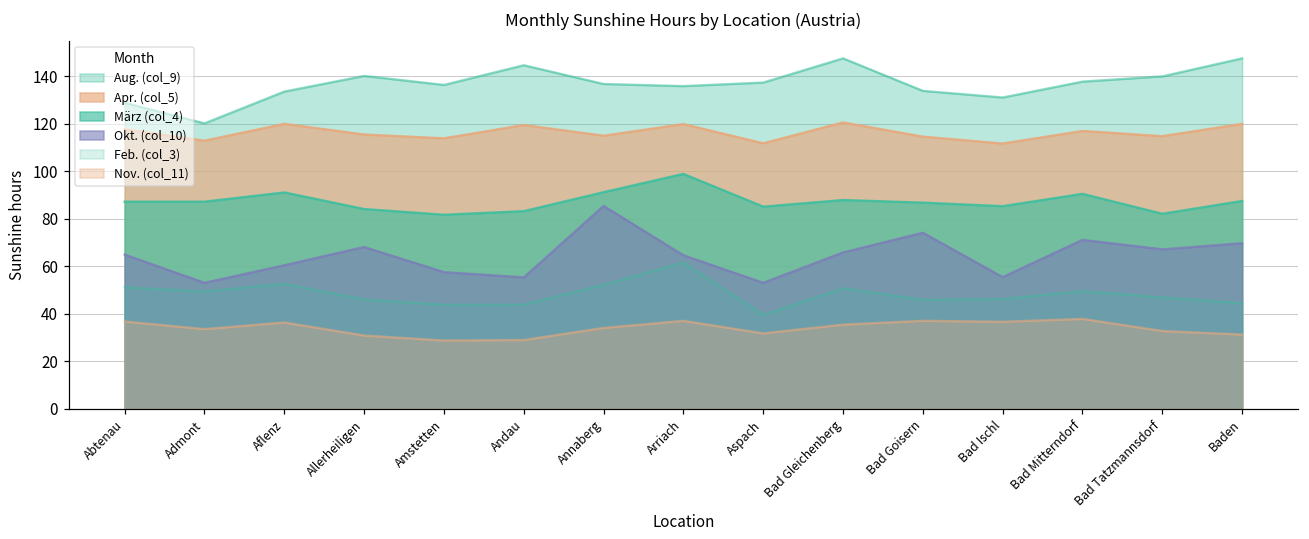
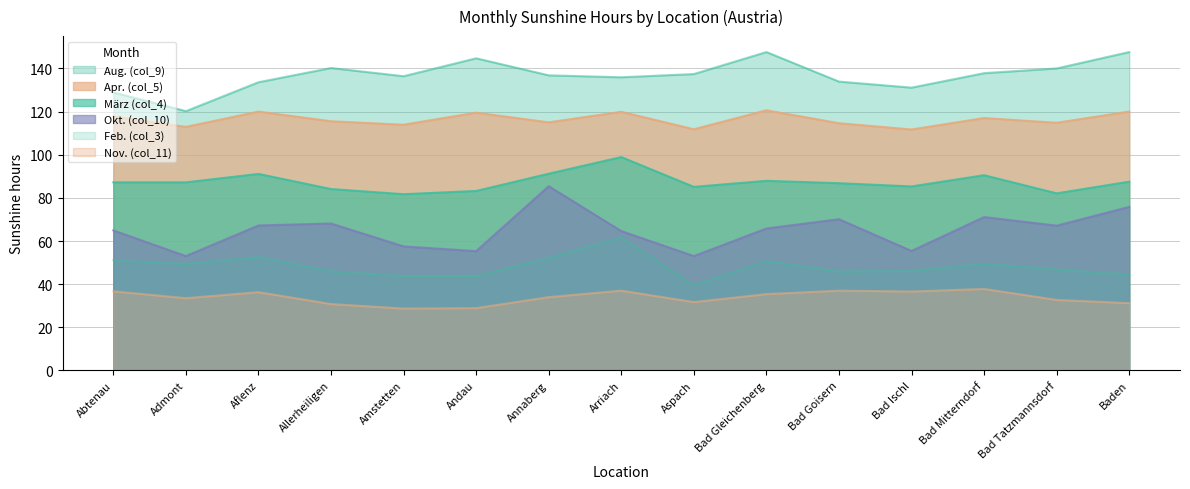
  {
    "Okt. (col_10)": {
      "Abtenau": 65,
      "Admont": 53,
-     "Aflenz": 60,
+     "Aflenz": 67,
      "Allerheiligen": 68,
      "Amstetten": 58,
      "Andau": 55,
      "Annaberg": 85,
      "Arriach": 65,
      "Aspach": 53,
      "Bad Gleichenberg": 66,
-     "Bad Goisern": 74,
+     "Bad Goisern": 70,
      "Bad Ischl": 55,
      "Bad Mitterndorf": 71,
      "Bad Tatzmannsdorf": 67,
-     "Baden": 70
+     "Baden": 76
    }
  }
